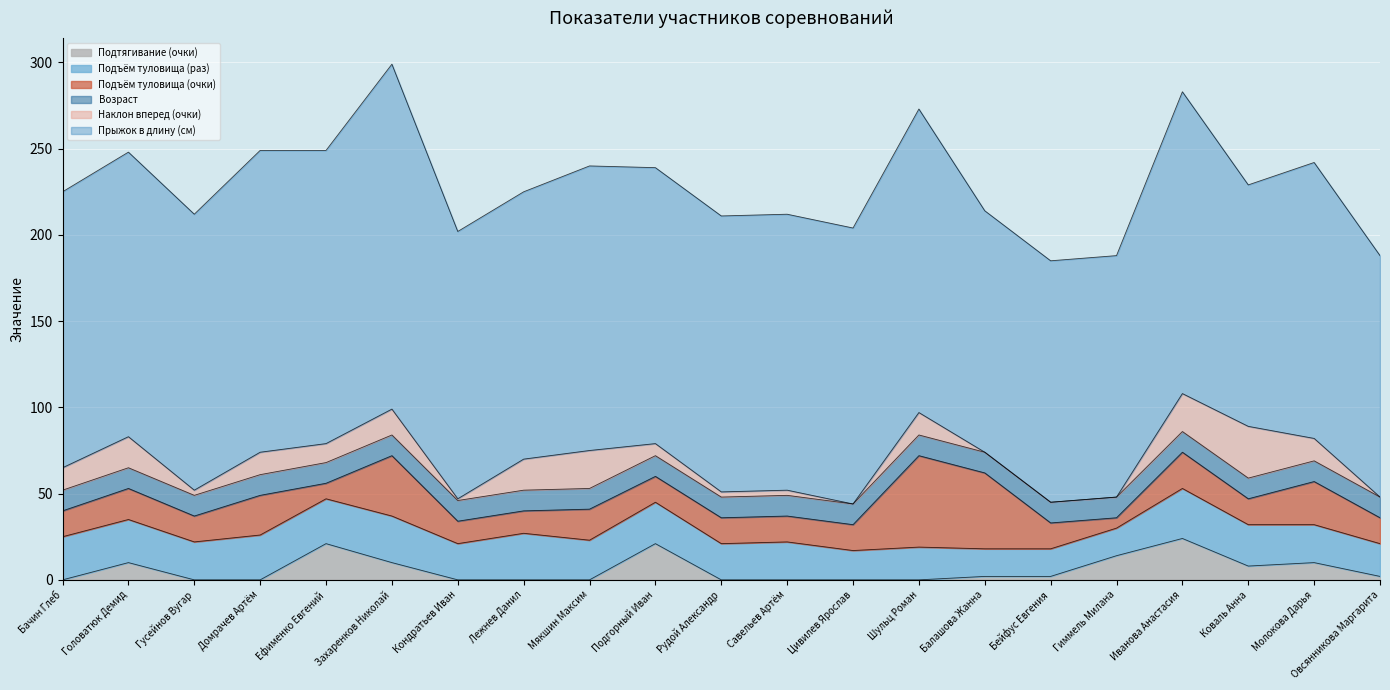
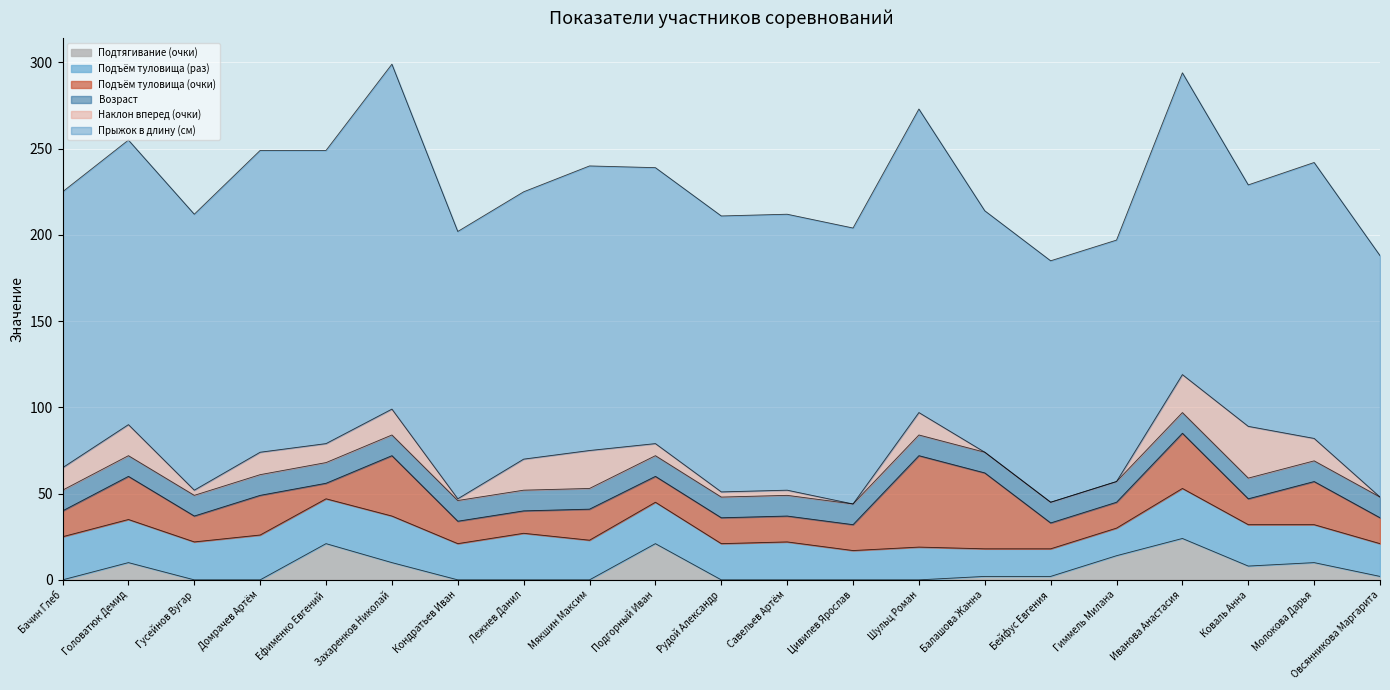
  {
    "Подъём туловища (очки)": {
      "Бачин Глеб": 15,
-     "Головатюк Демид": 18,
+     "Головатюк Демид": 25,
      "Гусейнов Вугар": 15,
      "Домрачев Артём": 23,
      "Ефименко Евгений": 9,
      "Захаренков Николай": 35,
      "Кондратьев Иван": 13,
      "Лежнев Данил": 13,
      "Мякшин Максим": 18,
      "Подгорный Иван": 15,
      "Рудой Александр": 15,
      "Савельев Артём": 15,
      "Цивилев Ярослав": 15,
      "Шульц Роман": 53,
      "Балашова Жанна": 44,
      "Бейфус Евгения": 15,
-     "Гиммель Милана": 6,
-     "Иванова Анастасия": 21,
+     "Гиммель Милана": 15,
+     "Иванова Анастасия": 32,
      "Коваль Анна": 15,
      "Молокова Дарья": 25,
      "Овсянникова Маргарита": 15
    }
  }
